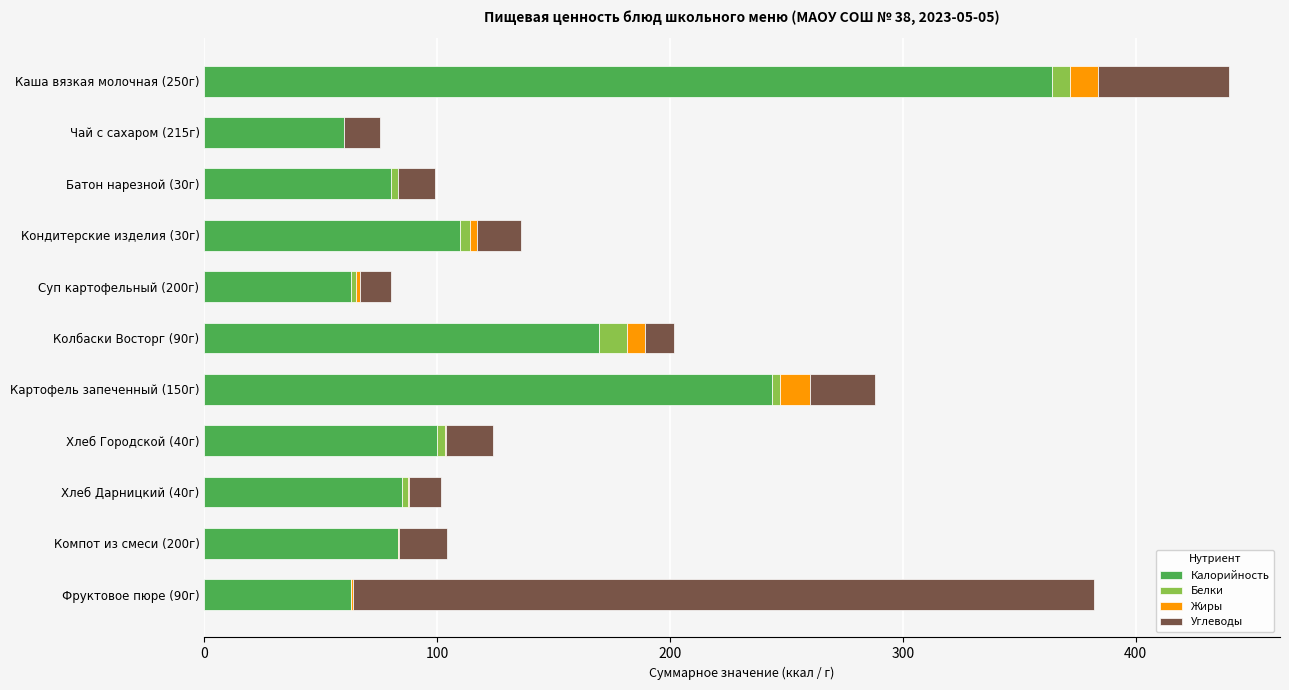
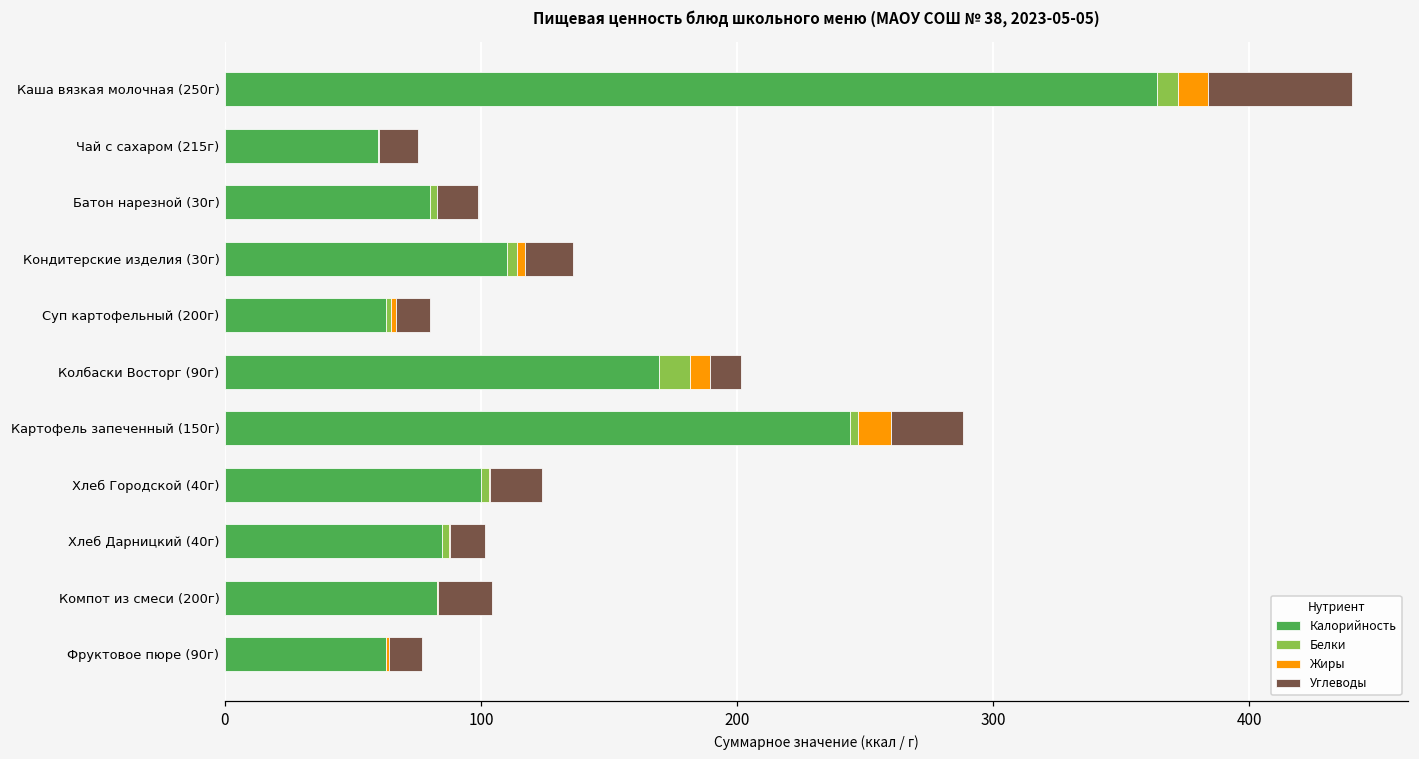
  {
    "Калорийность": {
      "Каша вязкая молочная (250г)": 364,
      "Чай с сахаром (215г)": 60,
      "Батон нарезной (30г)": 80,
      "Кондитерские изделия (30г)": 110,
      "Суп картофельный (200г)": 63,
      "Колбаски Восторг (90г)": 169,
      "Картофель запеченный (150г)": 244,
      "Хлеб Городской (40г)": 100,
      "Хлеб Дарницкий (40г)": 85,
      "Компот из смеси (200г)": 83,
      "Фруктовое пюре (90г)": 63
    },
    "Белки": {
      "Каша вязкая молочная (250г)": 8,
      "Батон нарезной (30г)": 3,
      "Кондитерские изделия (30г)": 4,
      "Суп картофельный (200г)": 2,
      "Колбаски Восторг (90г)": 12,
      "Картофель запеченный (150г)": 3,
      "Хлеб Городской (40г)": 3,
      "Хлеб Дарницкий (40г)": 3,
      "Компот из смеси (200г)": 0,
      "Фруктовое пюре (90г)": 0
    },
    "Жиры": {
      "Каша вязкая молочная (250г)": 12,
      "Батон нарезной (30г)": 0,
      "Кондитерские изделия (30г)": 3,
      "Суп картофельный (200г)": 2,
      "Колбаски Восторг (90г)": 8,
      "Картофель запеченный (150г)": 13
    },
    "Углеводы": {
      "Каша вязкая молочная (250г)": 56,
      "Чай с сахаром (215г)": 15,
      "Батон нарезной (30г)": 16,
      "Кондитерские изделия (30г)": 19,
      "Суп картофельный (200г)": 13,
      "Колбаски Восторг (90г)": 12,
      "Картофель запеченный (150г)": 28,
      "Хлеб Городской (40г)": 20,
      "Хлеб Дарницкий (40г)": 14,
      "Компот из смеси (200г)": 21,
-     "Фруктовое пюре (90г)": 318
+     "Фруктовое пюре (90г)": 13
    }
  }
